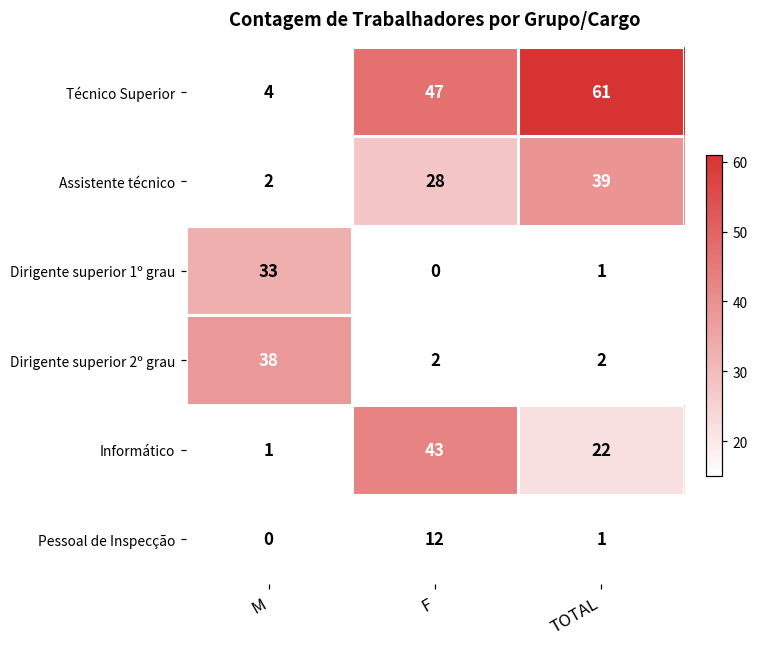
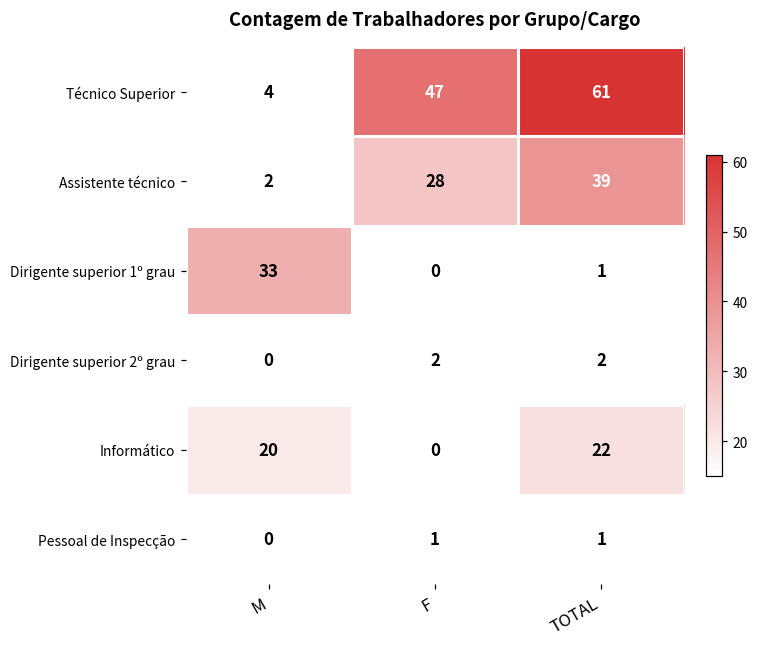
  {
    "Técnico Superior": {
      "M": 4,
      "F": 47,
      "TOTAL": 61
    },
    "Assistente técnico": {
      "M": 2,
      "F": 28,
      "TOTAL": 39
    },
    "Dirigente superior 1º grau": {
      "M": 33,
      "F": 0,
      "TOTAL": 1
    },
    "Dirigente superior 2º grau": {
-     "M": 38,
+     "M": 0,
      "F": 2,
      "TOTAL": 2
    },
    "Informático": {
-     "M": 1,
-     "F": 43,
+     "M": 20,
+     "F": 0,
      "TOTAL": 22
    },
    "Pessoal de Inspecção": {
      "M": 0,
-     "F": 12,
+     "F": 1,
      "TOTAL": 1
    }
  }
